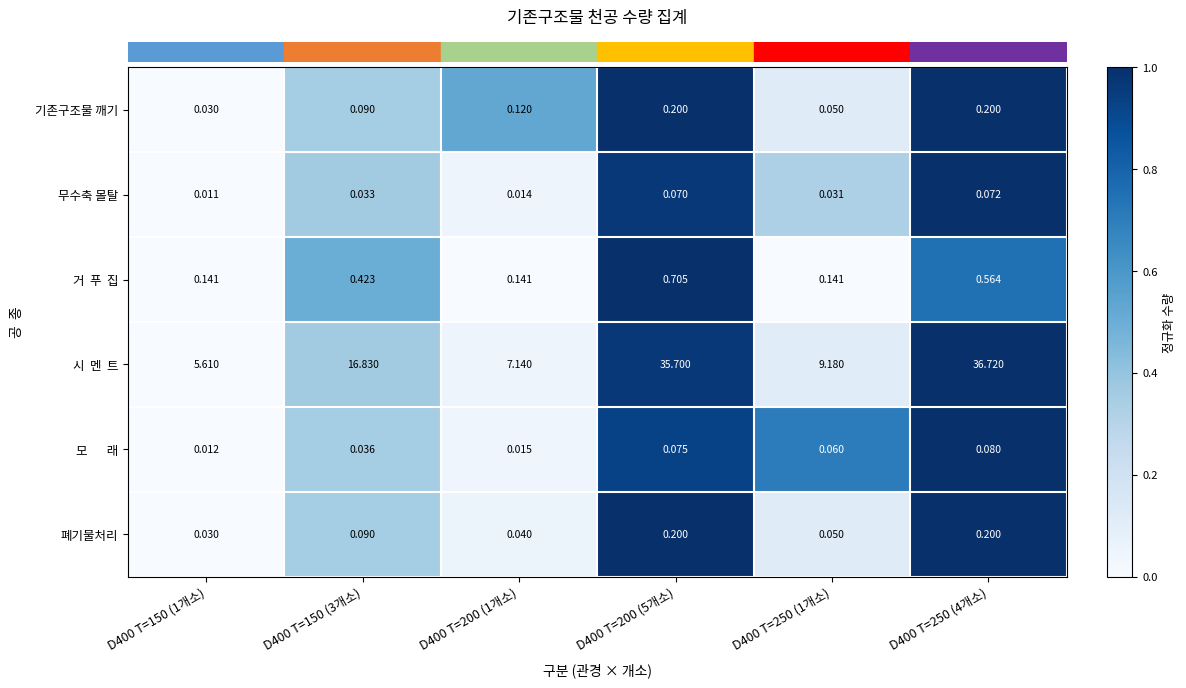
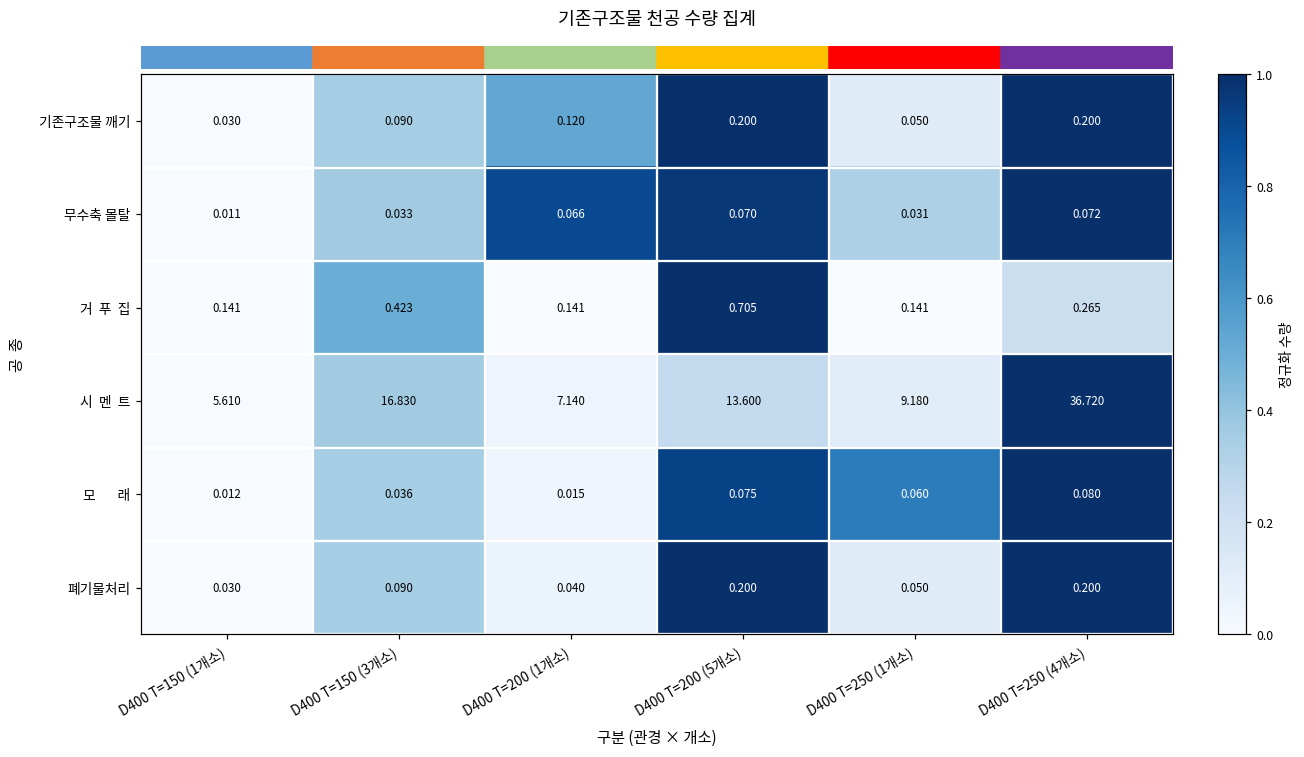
  {
    "기존구조물 깨기": {
      "D400 T=150 (1개소)": 0.030,
      "D400 T=150 (3개소)": 0.090,
      "D400 T=200 (1개소)": 0.120,
      "D400 T=200 (5개소)": 0.200,
      "D400 T=250 (1개소)": 0.050,
      "D400 T=250 (4개소)": 0.200
    },
    "무수축 몰탈": {
      "D400 T=150 (1개소)": 0.011,
      "D400 T=150 (3개소)": 0.033,
-     "D400 T=200 (1개소)": 0.014,
+     "D400 T=200 (1개소)": 0.066,
      "D400 T=200 (5개소)": 0.070,
      "D400 T=250 (1개소)": 0.031,
      "D400 T=250 (4개소)": 0.072
    },
    "거 푸 집": {
      "D400 T=150 (1개소)": 0.141,
      "D400 T=150 (3개소)": 0.423,
      "D400 T=200 (1개소)": 0.141,
      "D400 T=200 (5개소)": 0.705,
      "D400 T=250 (1개소)": 0.141,
-     "D400 T=250 (4개소)": 0.564
+     "D400 T=250 (4개소)": 0.265
    },
    "시 멘 트": {
      "D400 T=150 (1개소)": 5.610,
      "D400 T=150 (3개소)": 16.830,
      "D400 T=200 (1개소)": 7.140,
-     "D400 T=200 (5개소)": 35.700,
+     "D400 T=200 (5개소)": 13.600,
      "D400 T=250 (1개소)": 9.180,
      "D400 T=250 (4개소)": 36.720
    },
    "모 래": {
      "D400 T=150 (1개소)": 0.012,
      "D400 T=150 (3개소)": 0.036,
      "D400 T=200 (1개소)": 0.015,
      "D400 T=200 (5개소)": 0.075,
      "D400 T=250 (1개소)": 0.060,
      "D400 T=250 (4개소)": 0.080
    },
    "폐기물처리": {
      "D400 T=150 (1개소)": 0.030,
      "D400 T=150 (3개소)": 0.090,
      "D400 T=200 (1개소)": 0.040,
      "D400 T=200 (5개소)": 0.200,
      "D400 T=250 (1개소)": 0.050,
      "D400 T=250 (4개소)": 0.200
    }
  }
